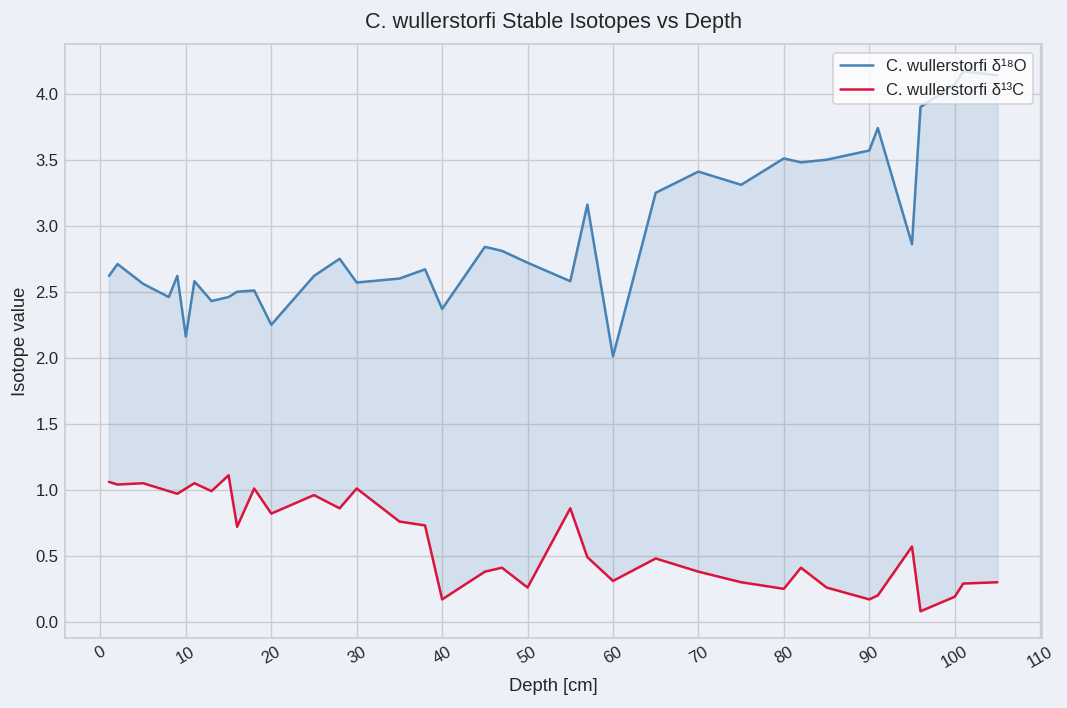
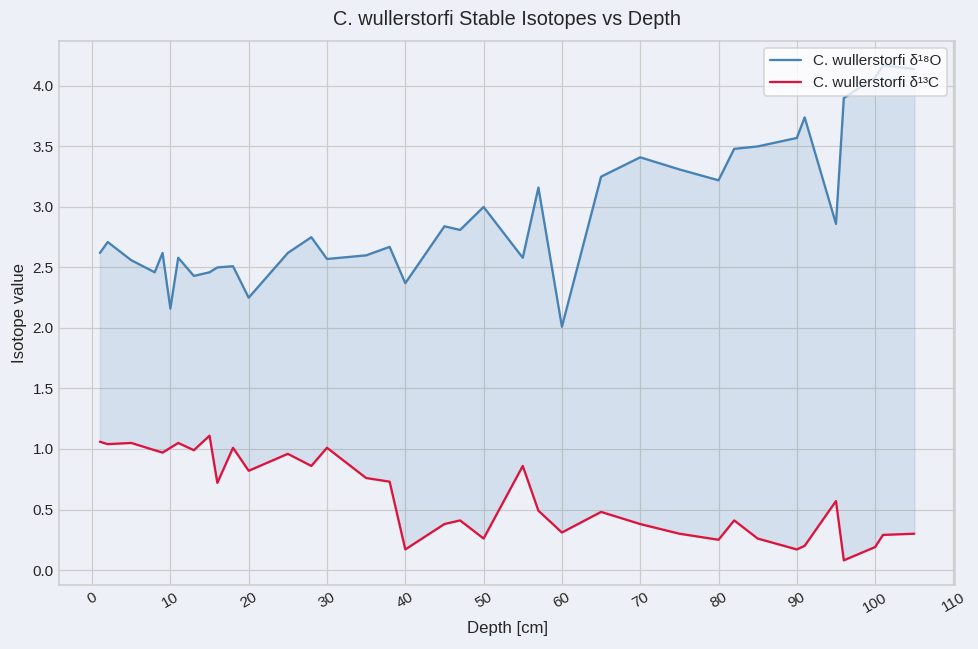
  {
    "C. wullerstorfi δ¹⁸O": {
      "10": 2.16,
      "20": 2.25,
      "30": 2.57,
      "40": 2.37,
-     "50": 2.72,
+     "50": 3.00,
      "60": 2.01,
      "70": 3.41,
-     "80": 3.51,
+     "80": 3.22,
      "90": 3.57
    },
    "C. wullerstorfi δ¹³C": {
      "10": 1.01,
      "20": 0.82,
      "30": 1.01,
      "40": 0.17,
      "50": 0.26,
      "60": 0.31,
      "70": 0.38,
      "80": 0.25,
      "90": 0.17,
      "100": 0.19
    }
  }
